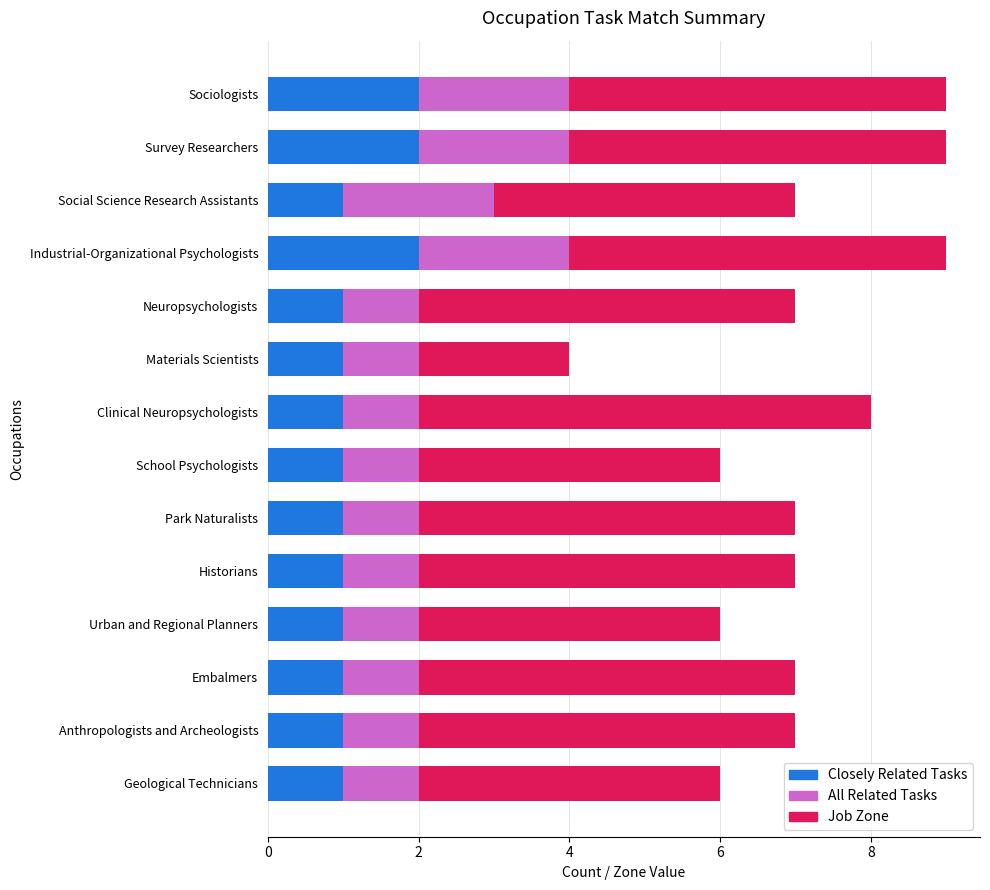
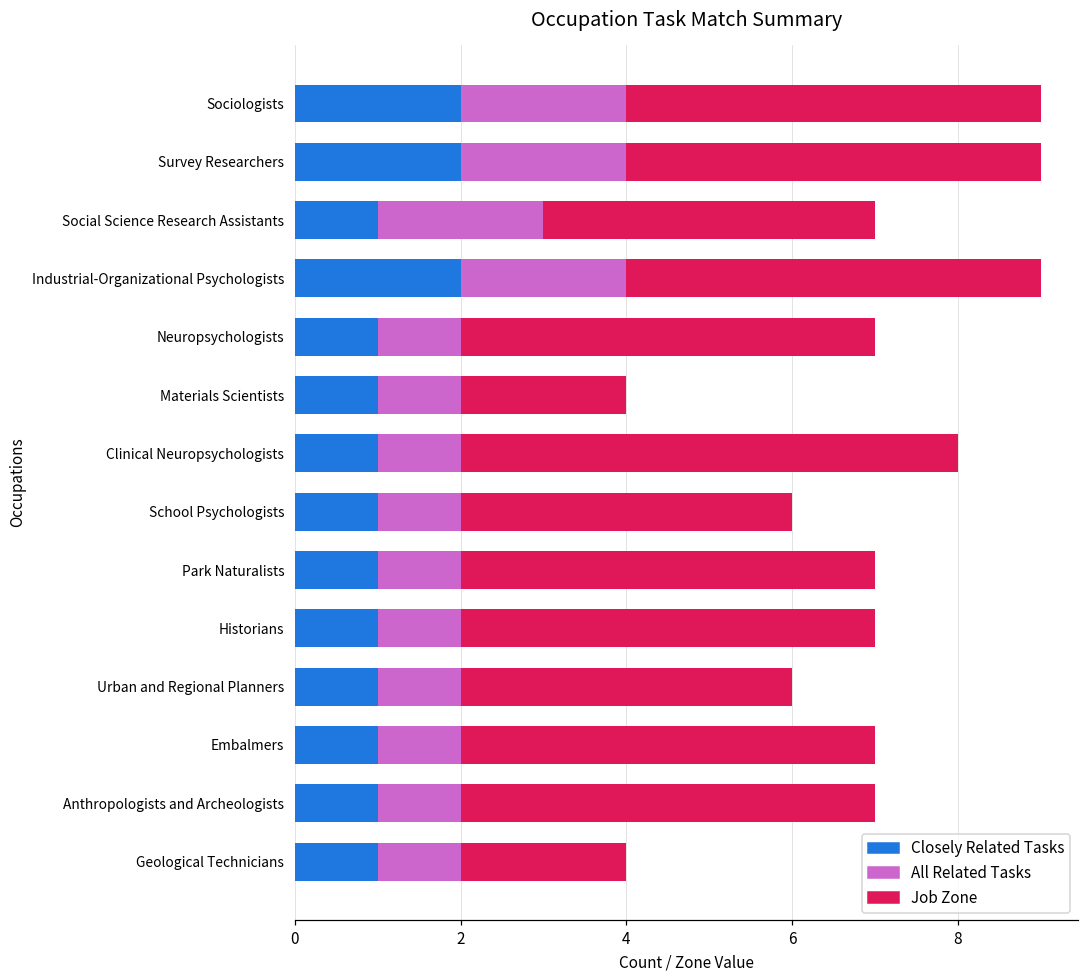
  {
    "Closely Related Tasks": {
      "Sociologists": 2,
      "Survey Researchers": 2,
      "Social Science Research Assistants": 1,
      "Industrial-Organizational Psychologists": 2,
      "Neuropsychologists": 1,
      "Materials Scientists": 1,
      "Clinical Neuropsychologists": 1,
      "School Psychologists": 1,
      "Park Naturalists": 1,
      "Historians": 1,
      "Urban and Regional Planners": 1,
      "Embalmers": 1,
      "Anthropologists and Archeologists": 1,
      "Geological Technicians": 1
    },
    "All Related Tasks": {
      "Sociologists": 2,
      "Survey Researchers": 2,
      "Social Science Research Assistants": 2,
      "Industrial-Organizational Psychologists": 2,
      "Neuropsychologists": 1,
      "Materials Scientists": 1,
      "Clinical Neuropsychologists": 1,
      "School Psychologists": 1,
      "Park Naturalists": 1,
      "Historians": 1,
      "Urban and Regional Planners": 1,
      "Embalmers": 1,
      "Anthropologists and Archeologists": 1,
      "Geological Technicians": 1
    },
    "Job Zone": {
      "Sociologists": 5,
      "Survey Researchers": 5,
      "Social Science Research Assistants": 4,
      "Industrial-Organizational Psychologists": 5,
      "Neuropsychologists": 5,
      "Materials Scientists": 2,
      "Clinical Neuropsychologists": 6,
      "School Psychologists": 4,
      "Park Naturalists": 5,
      "Historians": 5,
      "Urban and Regional Planners": 4,
      "Embalmers": 5,
      "Anthropologists and Archeologists": 5,
-     "Geological Technicians": 4
+     "Geological Technicians": 2
    }
  }
